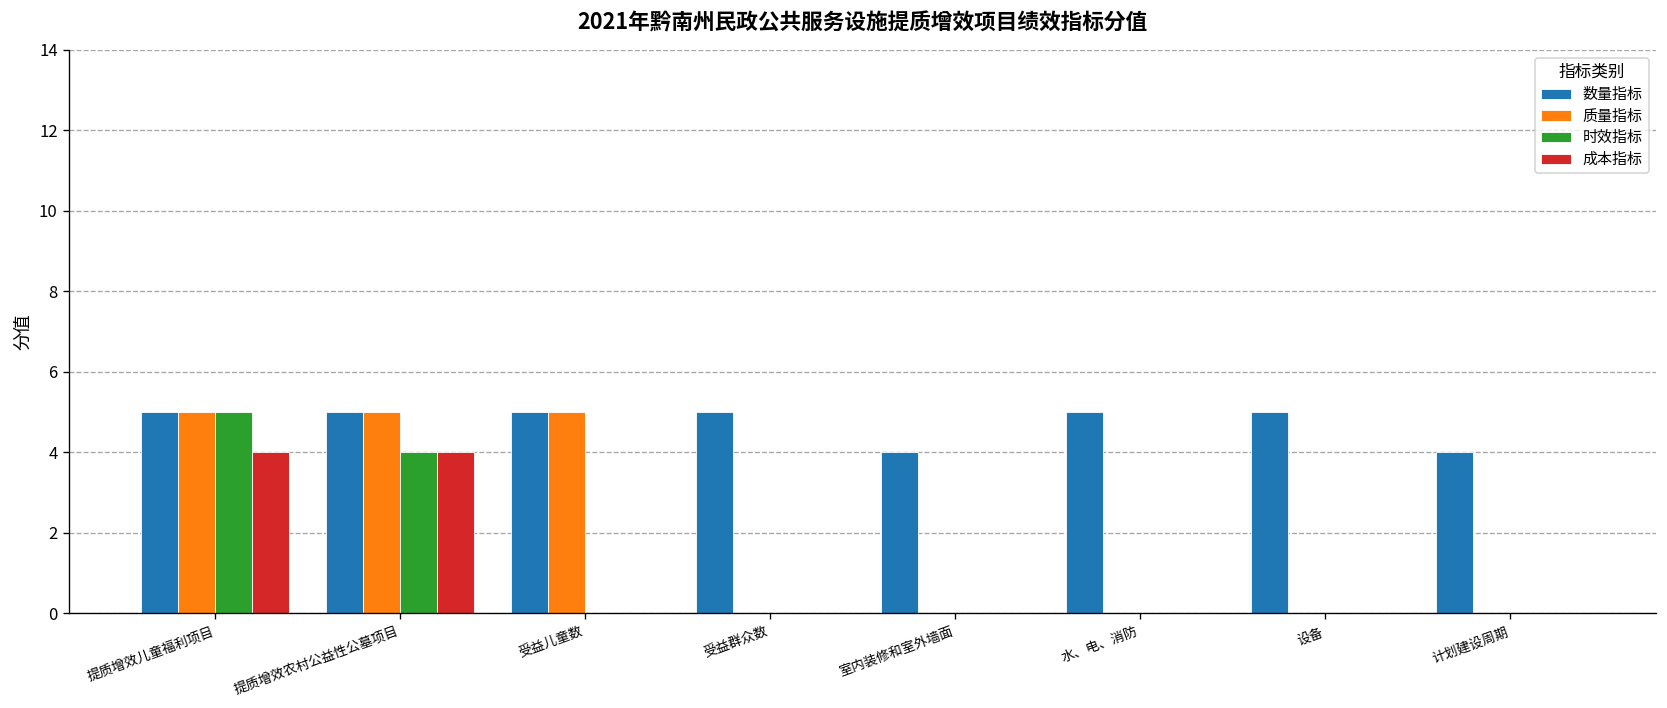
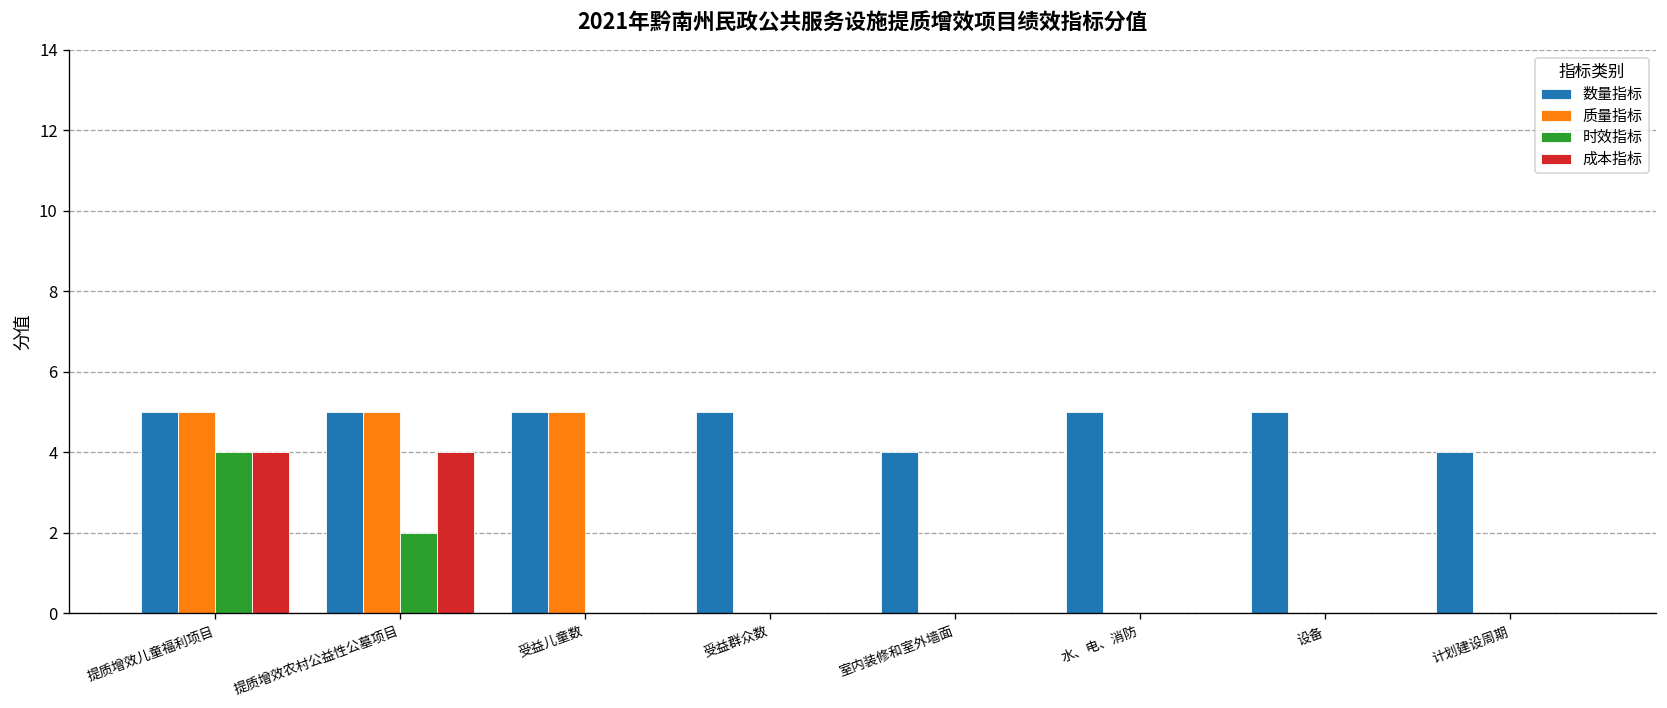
  {
    "数量指标": {
      "提质增效儿童福利项目": 5,
      "提质增效农村公益性公墓项目": 5,
      "受益儿童数": 5,
      "受益群众数": 5,
      "室内装修和室外墙面": 4,
      "水、电、消防": 5,
      "设备": 5,
      "计划建设周期": 4
    },
    "质量指标": {
      "提质增效儿童福利项目": 5,
      "提质增效农村公益性公墓项目": 5,
      "受益儿童数": 5,
      "受益群众数": 0,
      "室内装修和室外墙面": 0,
      "水、电、消防": 0,
      "设备": 0,
      "计划建设周期": 0
    },
    "时效指标": {
-     "提质增效儿童福利项目": 5,
-     "提质增效农村公益性公墓项目": 4,
+     "提质增效儿童福利项目": 4,
+     "提质增效农村公益性公墓项目": 2,
      "受益儿童数": 0,
      "受益群众数": 0,
      "室内装修和室外墙面": 0,
      "水、电、消防": 0,
      "设备": 0,
      "计划建设周期": 0
    },
    "成本指标": {
      "提质增效儿童福利项目": 4,
      "提质增效农村公益性公墓项目": 4,
      "受益儿童数": 0,
      "受益群众数": 0,
      "室内装修和室外墙面": 0,
      "水、电、消防": 0,
      "设备": 0,
      "计划建设周期": 0
    }
  }
